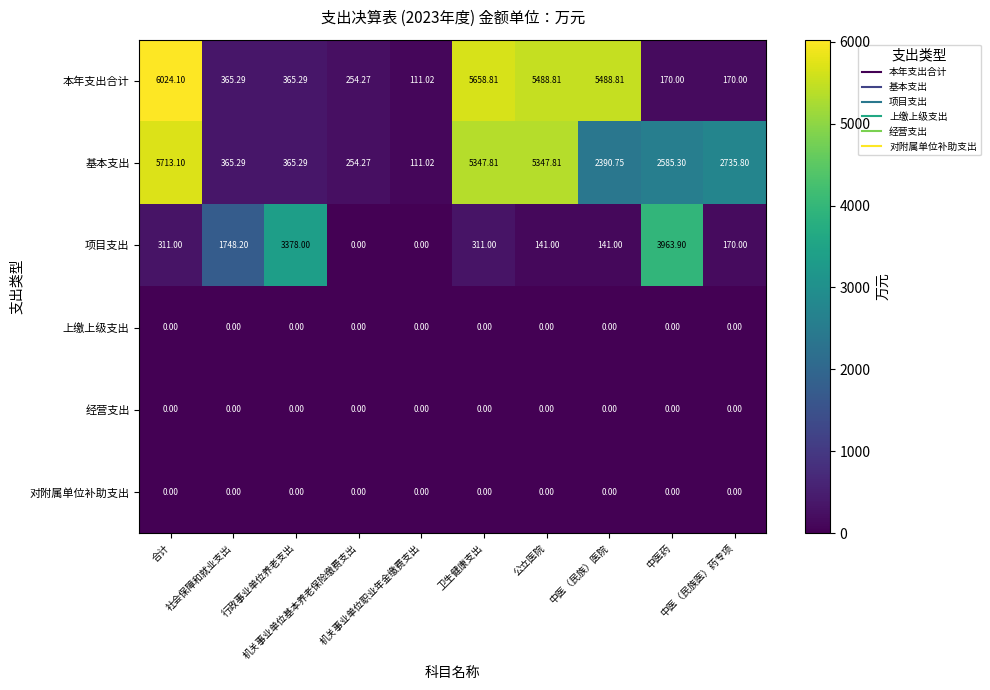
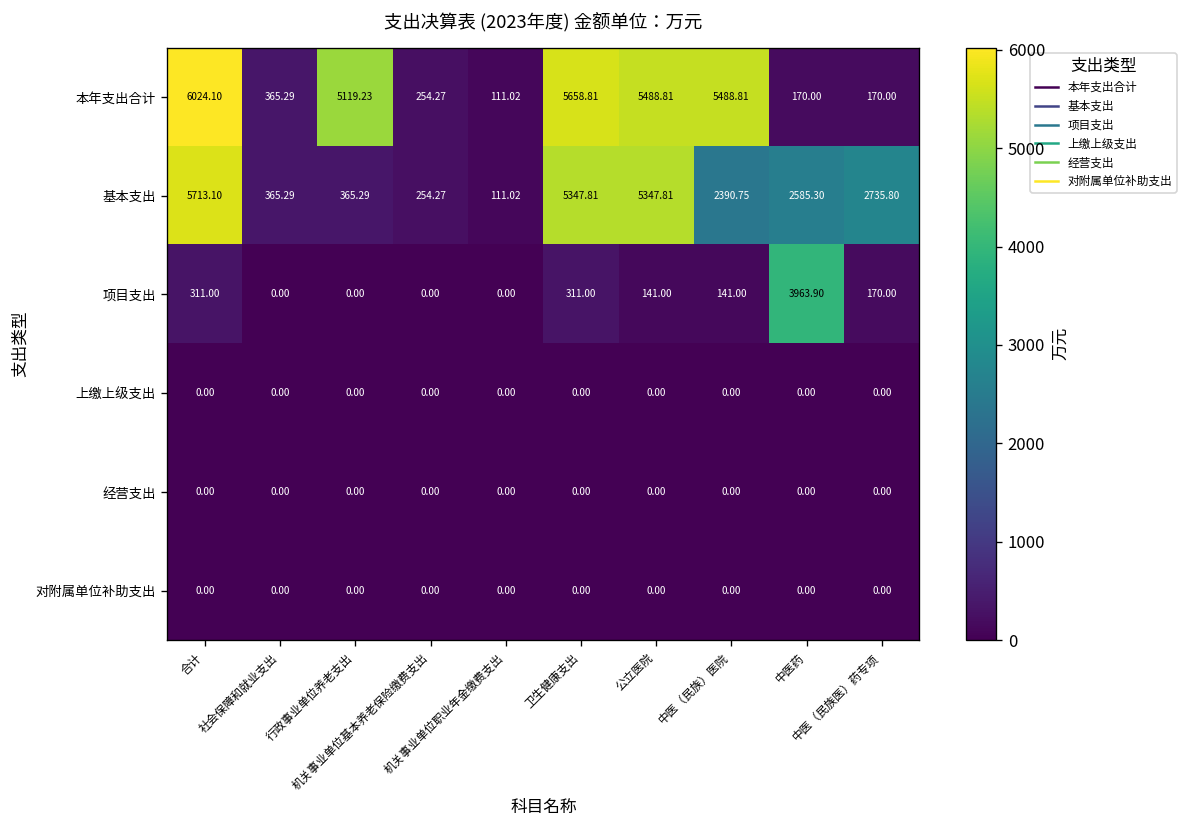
  {
    "本年支出合计": {
      "合计": 6024.10,
      "社会保障和就业支出": 365.29,
-     "行政事业单位养老支出": 365.29,
+     "行政事业单位养老支出": 5119.23,
      "机关事业单位基本养老保险缴费支出": 254.27,
      "机关事业单位职业年金缴费支出": 111.02,
      "卫生健康支出": 5658.81,
      "公立医院": 5488.81,
      "中医（民族）医院": 5488.81,
      "中医药": 170.00,
      "中医（民族医）药专项": 170.00
    },
    "基本支出": {
      "合计": 5713.10,
      "社会保障和就业支出": 365.29,
      "行政事业单位养老支出": 365.29,
      "机关事业单位基本养老保险缴费支出": 254.27,
      "机关事业单位职业年金缴费支出": 111.02,
      "卫生健康支出": 5347.81,
      "公立医院": 5347.81,
      "中医（民族）医院": 2390.75,
      "中医药": 2585.30,
      "中医（民族医）药专项": 2735.80
    },
    "项目支出": {
      "合计": 311.00,
-     "社会保障和就业支出": 1748.20,
-     "行政事业单位养老支出": 3378.00,
+     "社会保障和就业支出": 0.00,
+     "行政事业单位养老支出": 0.00,
      "机关事业单位基本养老保险缴费支出": 0.00,
      "机关事业单位职业年金缴费支出": 0.00,
      "卫生健康支出": 311.00,
      "公立医院": 141.00,
      "中医（民族）医院": 141.00,
      "中医药": 3963.90,
      "中医（民族医）药专项": 170.00
    },
    "上缴上级支出": {
      "合计": 0.00,
      "社会保障和就业支出": 0.00,
      "行政事业单位养老支出": 0.00,
      "机关事业单位基本养老保险缴费支出": 0.00,
      "机关事业单位职业年金缴费支出": 0.00,
      "卫生健康支出": 0.00,
      "公立医院": 0.00,
      "中医（民族）医院": 0.00,
      "中医药": 0.00,
      "中医（民族医）药专项": 0.00
    },
    "经营支出": {
      "合计": 0.00,
      "社会保障和就业支出": 0.00,
      "行政事业单位养老支出": 0.00,
      "机关事业单位基本养老保险缴费支出": 0.00,
      "机关事业单位职业年金缴费支出": 0.00,
      "卫生健康支出": 0.00,
      "公立医院": 0.00,
      "中医（民族）医院": 0.00,
      "中医药": 0.00,
      "中医（民族医）药专项": 0.00
    },
    "对附属单位补助支出": {
      "合计": 0.00,
      "社会保障和就业支出": 0.00,
      "行政事业单位养老支出": 0.00,
      "机关事业单位基本养老保险缴费支出": 0.00,
      "机关事业单位职业年金缴费支出": 0.00,
      "卫生健康支出": 0.00,
      "公立医院": 0.00,
      "中医（民族）医院": 0.00,
      "中医药": 0.00,
      "中医（民族医）药专项": 0.00
    }
  }
